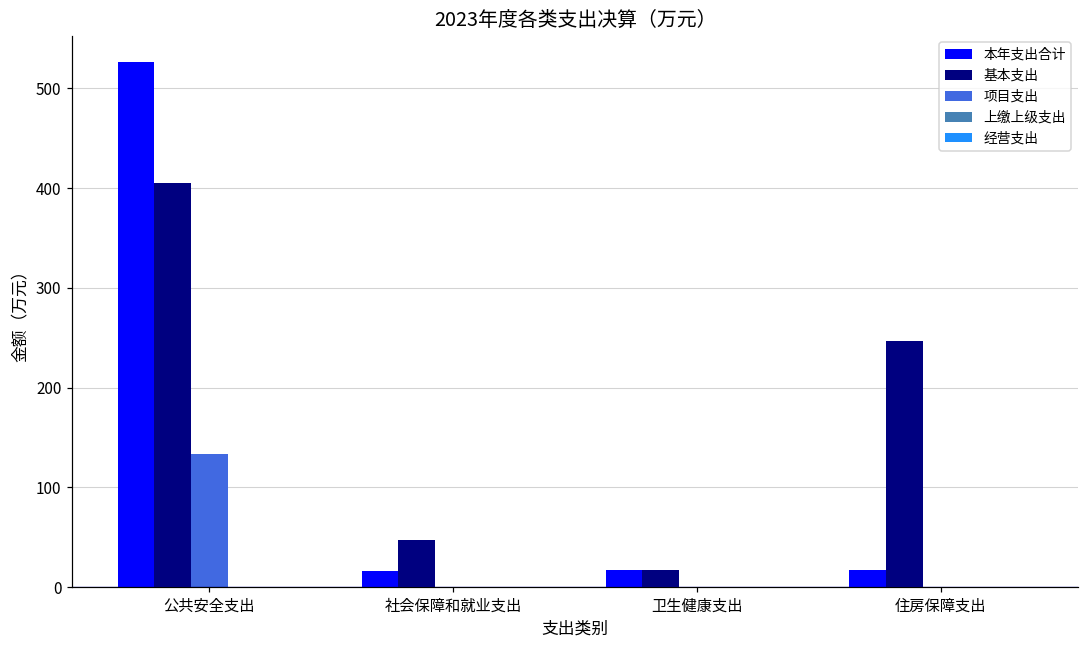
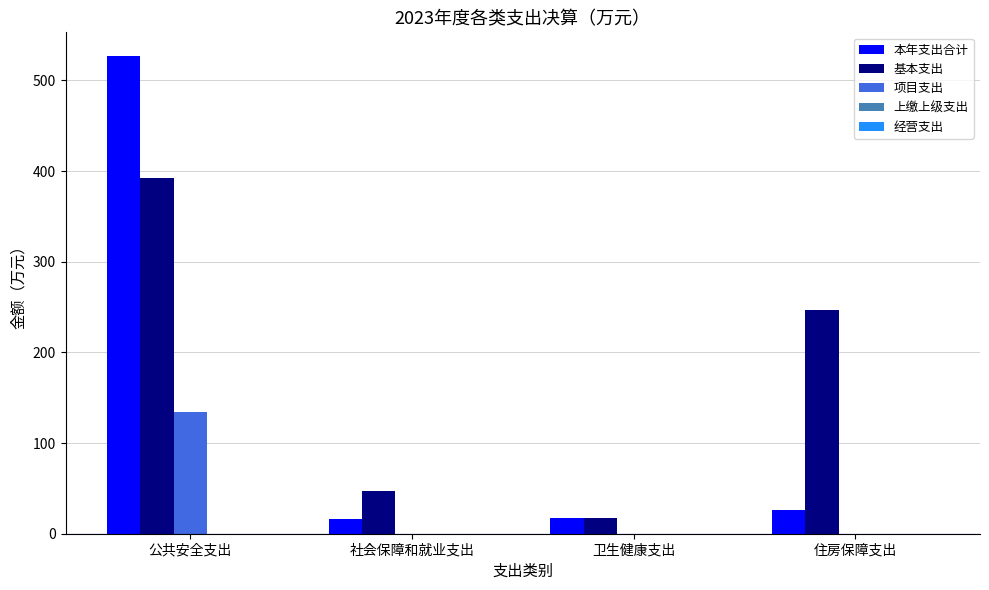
  {
    "本年支出合计": {
      "公共安全支出": 530,
      "社会保障和就业支出": 20,
      "卫生健康支出": 20,
-     "住房保障支出": 20
+     "住房保障支出": 30
    },
    "基本支出": {
-     "公共安全支出": 410,
+     "公共安全支出": 390,
      "社会保障和就业支出": 50,
      "卫生健康支出": 20,
      "住房保障支出": 250
    },
    "经营支出": {
      "公共安全支出": 0,
      "社会保障和就业支出": 0,
      "卫生健康支出": 0,
      "住房保障支出": 0
    }
  }
